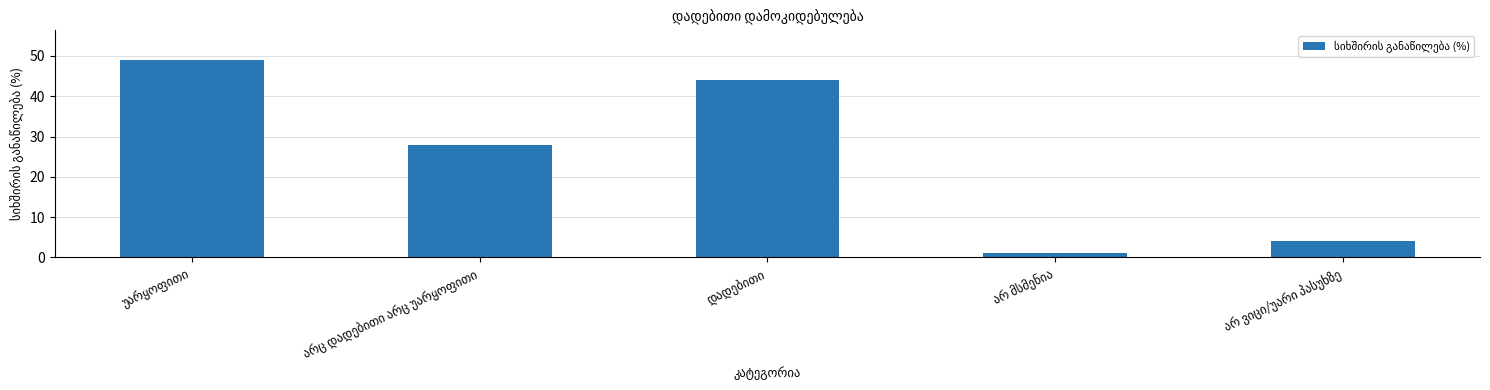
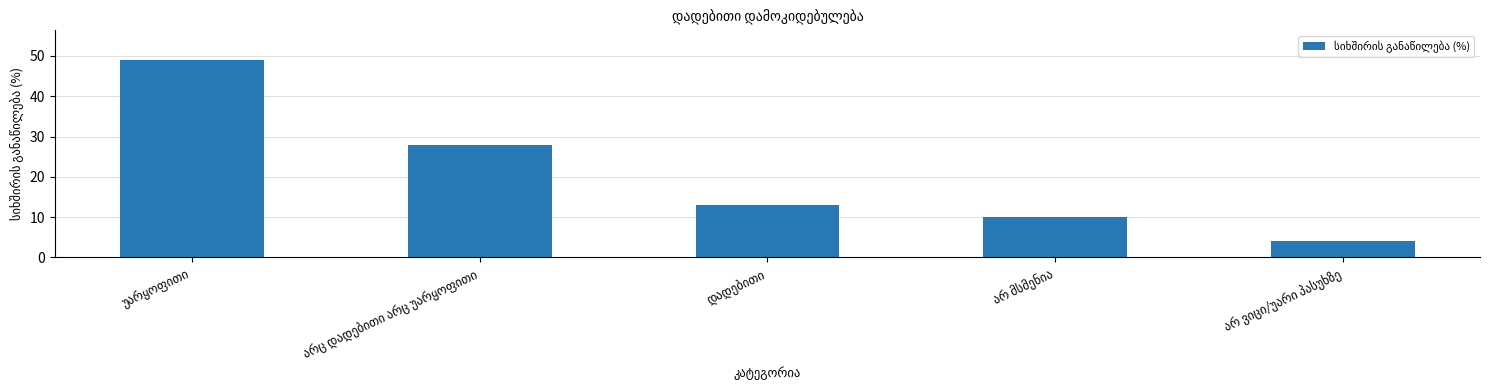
  {
    "უარყოფითი": 49,
    "არც დადებითი არც უარყოფითი": 28,
-   "დადებითი": 44,
-   "არ მსმენია": 1,
+   "დადებითი": 13,
+   "არ მსმენია": 10,
    "არ ვიცი/უარი პასუხზე": 4
  }
